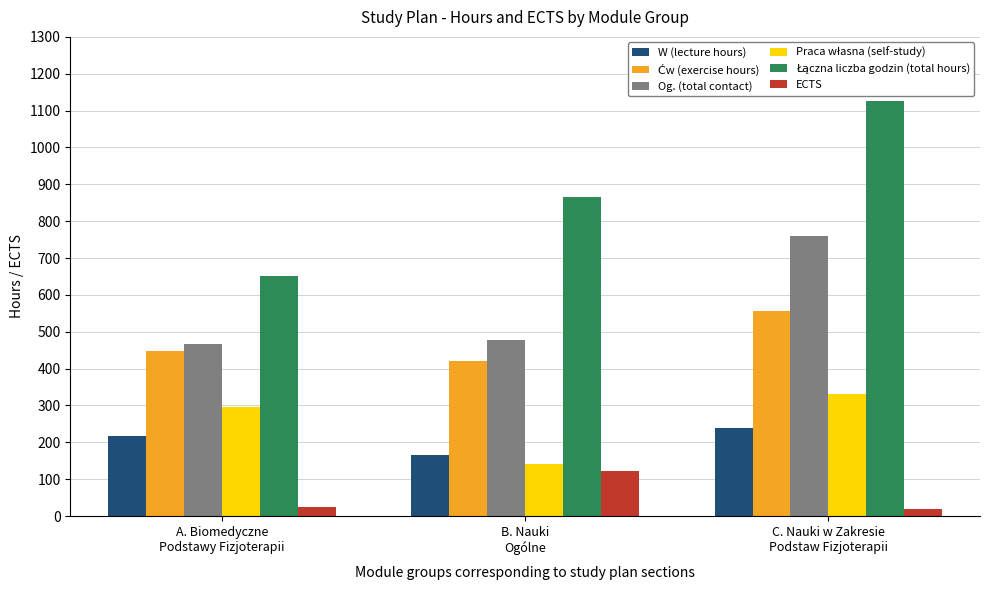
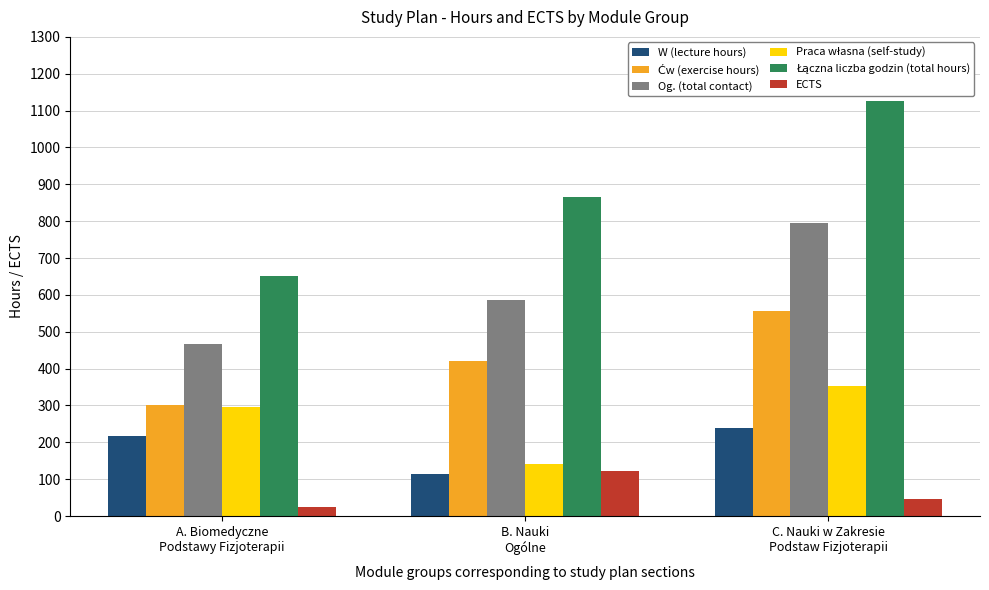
  {
    "W (lecture hours)": {
      "A. Biomedyczne Podstawy Fizjoterapii": 220,
-     "B. Nauki Ogólne": 170,
+     "B. Nauki Ogólne": 110,
      "C. Nauki w Zakresie Podstaw Fizjoterapii": 240
    },
    "Ćw (exercise hours)": {
-     "A. Biomedyczne Podstawy Fizjoterapii": 450,
+     "A. Biomedyczne Podstawy Fizjoterapii": 300,
      "B. Nauki Ogólne": 420,
      "C. Nauki w Zakresie Podstaw Fizjoterapii": 560
    },
    "Og. (total contact)": {
      "A. Biomedyczne Podstawy Fizjoterapii": 470,
-     "B. Nauki Ogólne": 480,
-     "C. Nauki w Zakresie Podstaw Fizjoterapii": 760
+     "B. Nauki Ogólne": 590,
+     "C. Nauki w Zakresie Podstaw Fizjoterapii": 800
    },
    "Praca własna (self-study)": {
      "A. Biomedyczne Podstawy Fizjoterapii": 300,
      "B. Nauki Ogólne": 140,
-     "C. Nauki w Zakresie Podstaw Fizjoterapii": 330
+     "C. Nauki w Zakresie Podstaw Fizjoterapii": 350
    },
    "Łączna liczba godzin (total hours)": {
      "A. Biomedyczne Podstawy Fizjoterapii": 650,
      "B. Nauki Ogólne": 870,
      "C. Nauki w Zakresie Podstaw Fizjoterapii": 1130
    },
    "ECTS": {
      "A. Biomedyczne Podstawy Fizjoterapii": 30,
      "B. Nauki Ogólne": 120,
-     "C. Nauki w Zakresie Podstaw Fizjoterapii": 20
+     "C. Nauki w Zakresie Podstaw Fizjoterapii": 50
    }
  }
